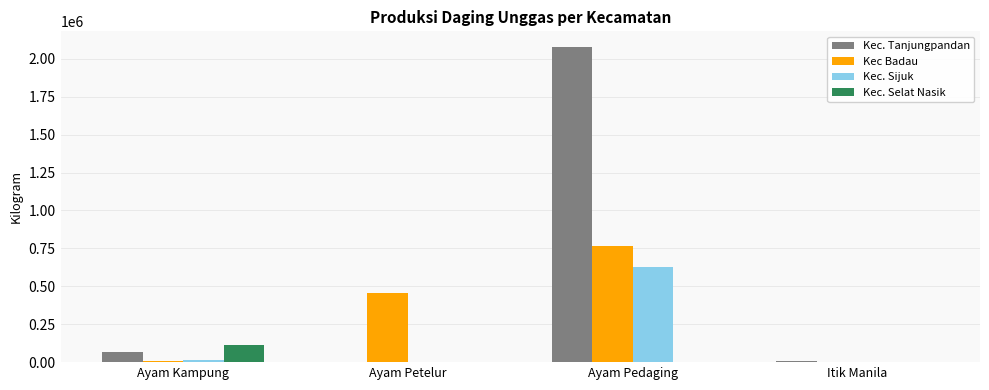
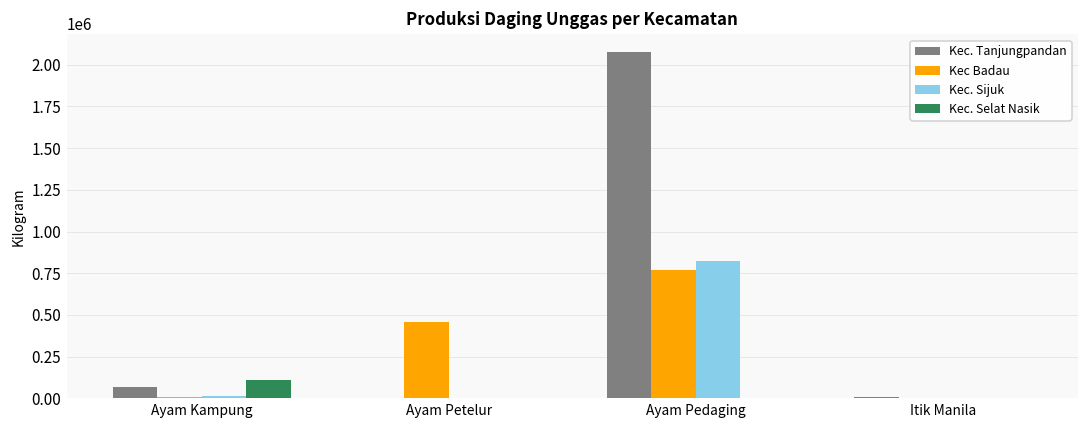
  {
    "Kec. Tanjungpandan": {
      "Ayam Kampung": 70000,
      "Ayam Petelur": 0,
      "Ayam Pedaging": 2080000
    },
    "Kec Badau": {
      "Ayam Petelur": 450000,
      "Ayam Pedaging": 770000
    },
    "Kec. Sijuk": {
      "Ayam Petelur": 0,
-     "Ayam Pedaging": 630000
+     "Ayam Pedaging": 820000
    },
    "Kec. Selat Nasik": {
      "Ayam Kampung": 110000,
      "Ayam Petelur": 0,
      "Ayam Pedaging": 0
    }
  }
